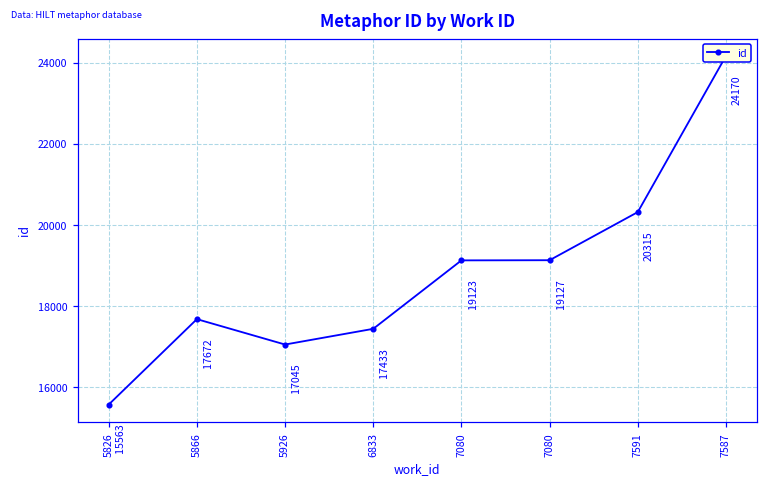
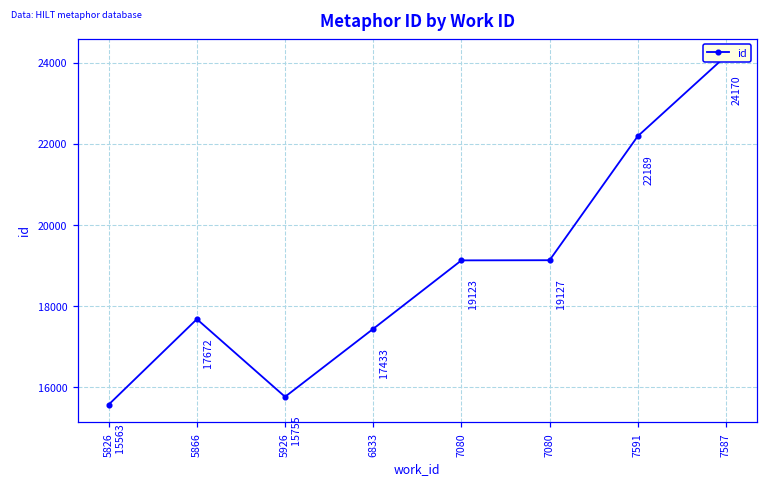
  {
    "5826": 15563,
    "5866": 17672,
-   "5926": 17045,
+   "5926": 15755,
    "6833": 17433,
-   "7591": 20315
+   "7591": 22189
  }
